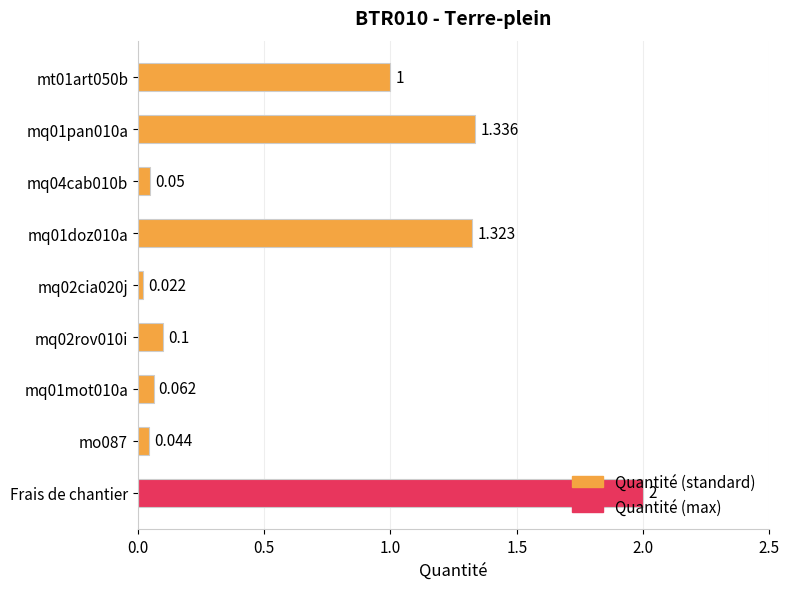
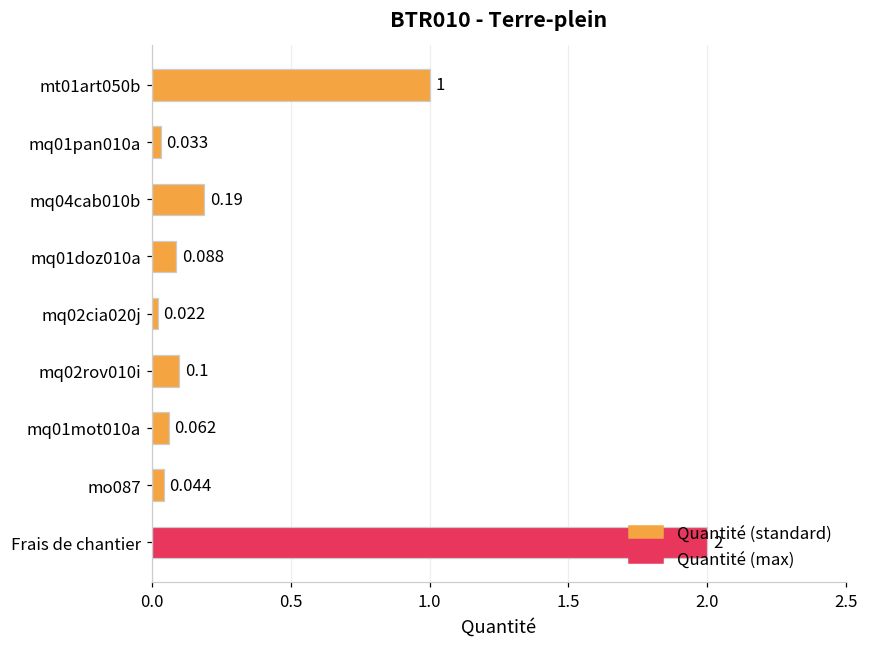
  {
    "mt01art050b": 1,
-   "mq01pan010a": 1.336,
-   "mq04cab010b": 0.05,
-   "mq01doz010a": 1.323,
+   "mq01pan010a": 0.033,
+   "mq04cab010b": 0.19,
+   "mq01doz010a": 0.088,
    "mq02cia020j": 0.022,
    "mq02rov010i": 0.1,
    "mq01mot010a": 0.062,
    "mo087": 0.044,
    "Frais de chantier": 2
  }
